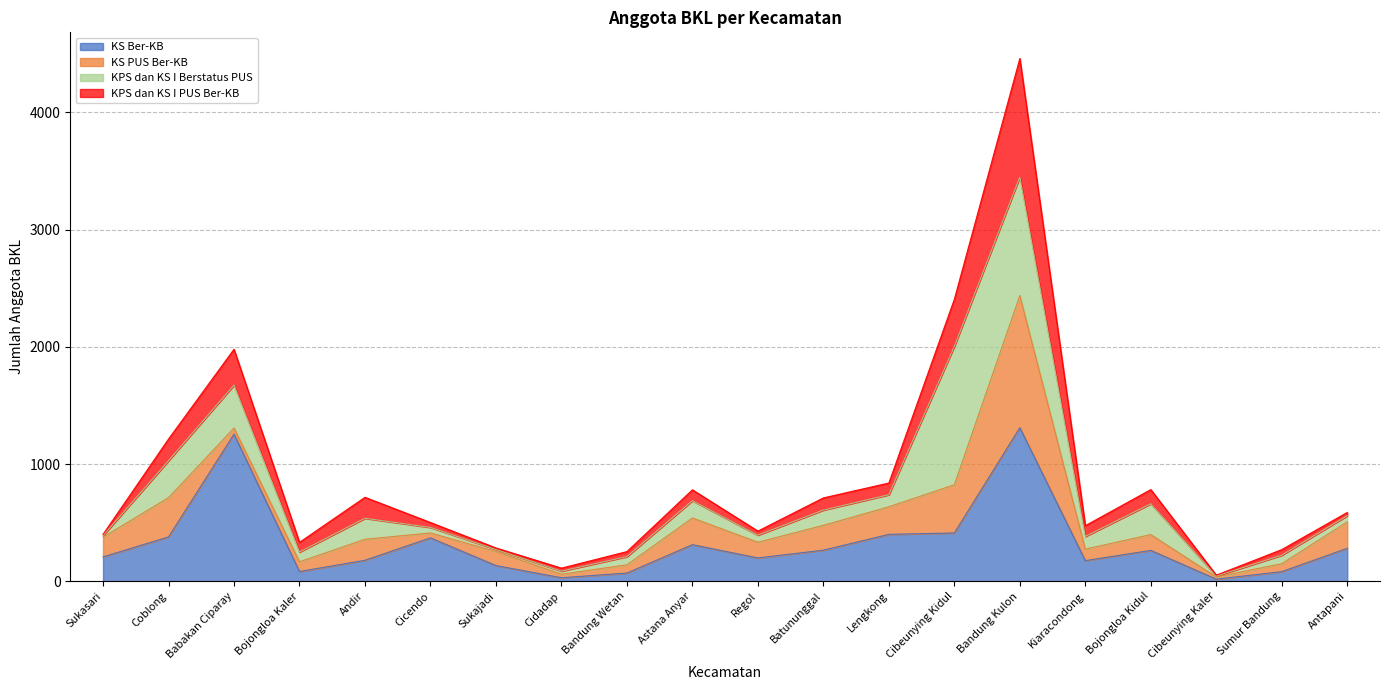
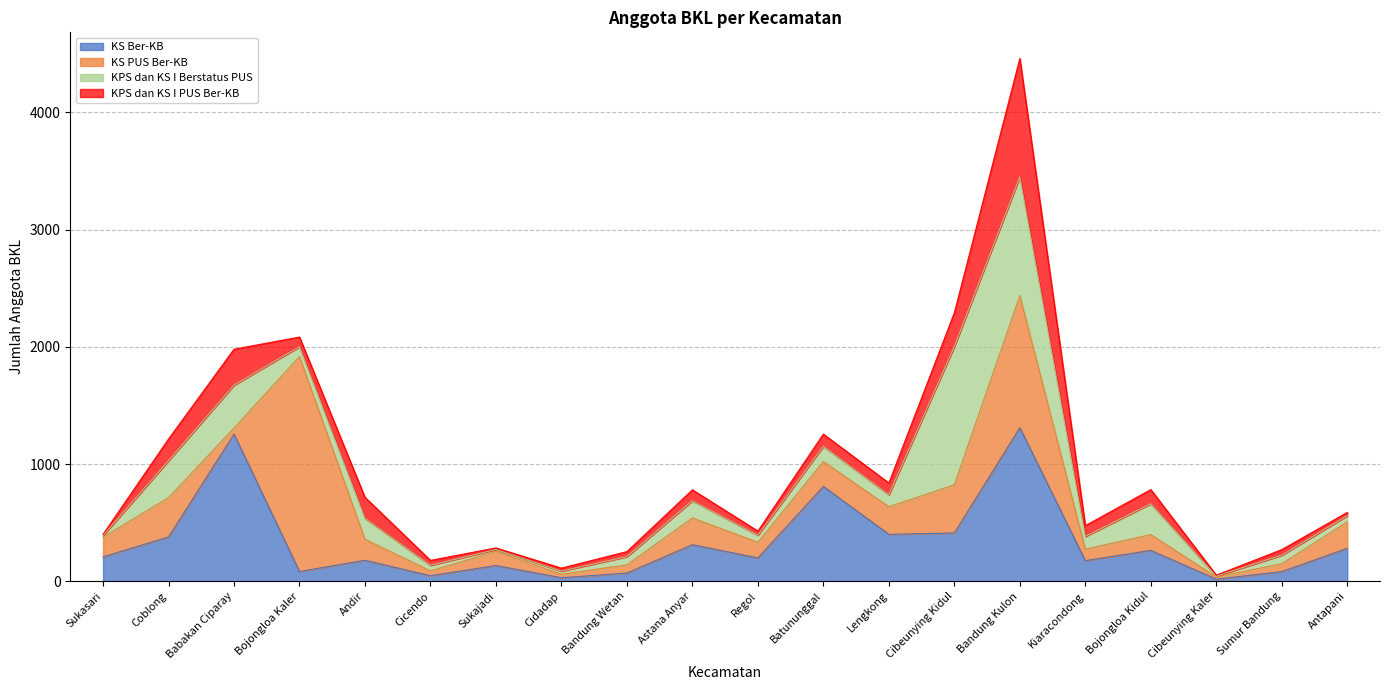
  {
    "KS Ber-KB": {
      "Sukasari": 210,
      "Coblong": 380,
      "Babakan Ciparay": 1260,
      "Bojongloa Kaler": 80,
      "Andir": 180,
-     "Cicendo": 370,
+     "Cicendo": 50,
      "Sukajadi": 130,
      "Cidadap": 30,
      "Bandung Wetan": 70,
      "Astana Anyar": 310,
      "Regol": 200,
-     "Batununggal": 270,
+     "Batununggal": 810,
      "Lengkong": 400,
      "Cibeunying Kidul": 410,
      "Bandung Kulon": 1310,
      "Kiaracondong": 180,
      "Bojongloa Kidul": 260,
      "Sumur Bandung": 80,
      "Antapani": 280
    },
    "KS PUS Ber-KB": {
      "Coblong": 340,
      "Babakan Ciparay": 50,
-     "Bojongloa Kaler": 80,
+     "Bojongloa Kaler": 1830,
      "Andir": 180,
      "Cicendo": 40,
      "Cidadap": 30,
      "Bandung Wetan": 70,
      "Astana Anyar": 230,
      "Regol": 130,
      "Batununggal": 210,
      "Lengkong": 240,
      "Cibeunying Kidul": 410,
      "Bandung Kulon": 1130,
      "Kiaracondong": 100,
      "Bojongloa Kidul": 140,
      "Sumur Bandung": 70,
      "Antapani": 230
    },
    "KPS dan KS I Berstatus PUS": {
      "Coblong": 320,
      "Babakan Ciparay": 370,
      "Bojongloa Kaler": 80,
      "Andir": 180,
      "Cicendo": 50,
      "Cidadap": 30,
      "Bandung Wetan": 70,
      "Astana Anyar": 150,
      "Regol": 60,
      "Batununggal": 130,
      "Lengkong": 100,
      "Cibeunying Kidul": 1180,
      "Bandung Kulon": 1010,
      "Kiaracondong": 110,
      "Bojongloa Kidul": 260,
      "Sumur Bandung": 70,
      "Antapani": 50
    },
    "KPS dan KS I PUS Ber-KB": {
      "Coblong": 190,
      "Babakan Ciparay": 310,
      "Bojongloa Kaler": 80,
      "Andir": 180,
      "Cicendo": 40,
      "Cidadap": 30,
      "Bandung Wetan": 40,
      "Astana Anyar": 90,
      "Regol": 40,
      "Batununggal": 100,
      "Lengkong": 100,
-     "Cibeunying Kidul": 400,
+     "Cibeunying Kidul": 290,
      "Bandung Kulon": 1010,
      "Kiaracondong": 90,
      "Bojongloa Kidul": 120,
      "Sumur Bandung": 50,
      "Antapani": 30
    }
  }
